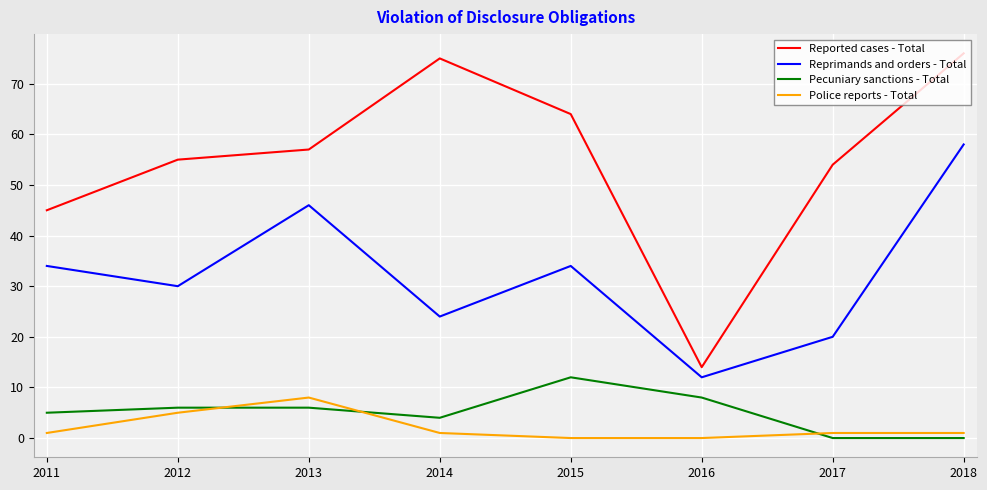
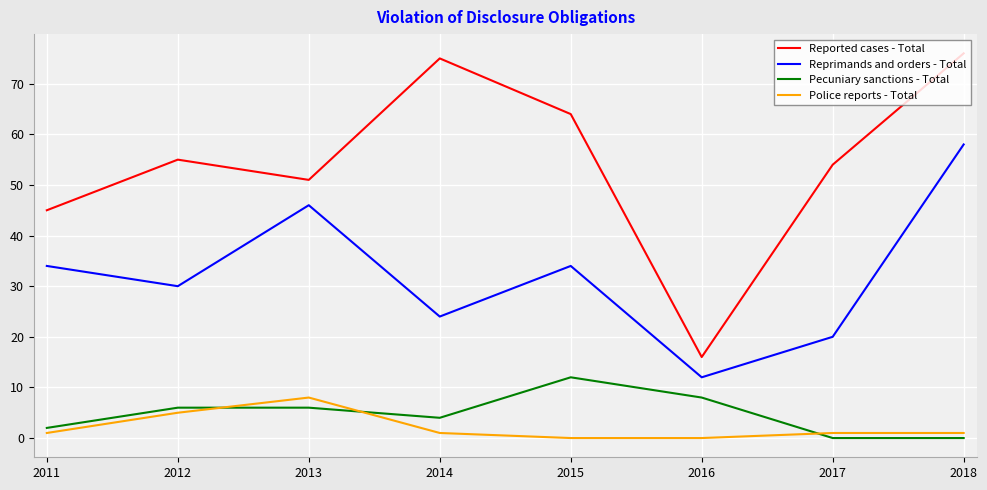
  {
    "Reported cases - Total": {
      "2011": 45,
      "2012": 55,
-     "2013": 57,
+     "2013": 51,
      "2014": 75,
      "2015": 64,
-     "2016": 14,
+     "2016": 16,
      "2017": 54
    },
    "Reprimands and orders - Total": {
      "2011": 34,
      "2012": 30,
      "2013": 46,
      "2014": 24,
      "2015": 34,
      "2016": 12,
      "2017": 20,
      "2018": 58
    },
    "Pecuniary sanctions - Total": {
-     "2011": 5,
+     "2011": 2,
      "2012": 6,
      "2013": 6,
      "2014": 4,
      "2015": 12,
      "2016": 8,
      "2017": 0,
      "2018": 0
    },
    "Police reports - Total": {
      "2011": 1,
      "2012": 5,
      "2013": 8,
      "2014": 1,
      "2015": 0,
      "2016": 0,
      "2017": 1,
      "2018": 1
    }
  }
